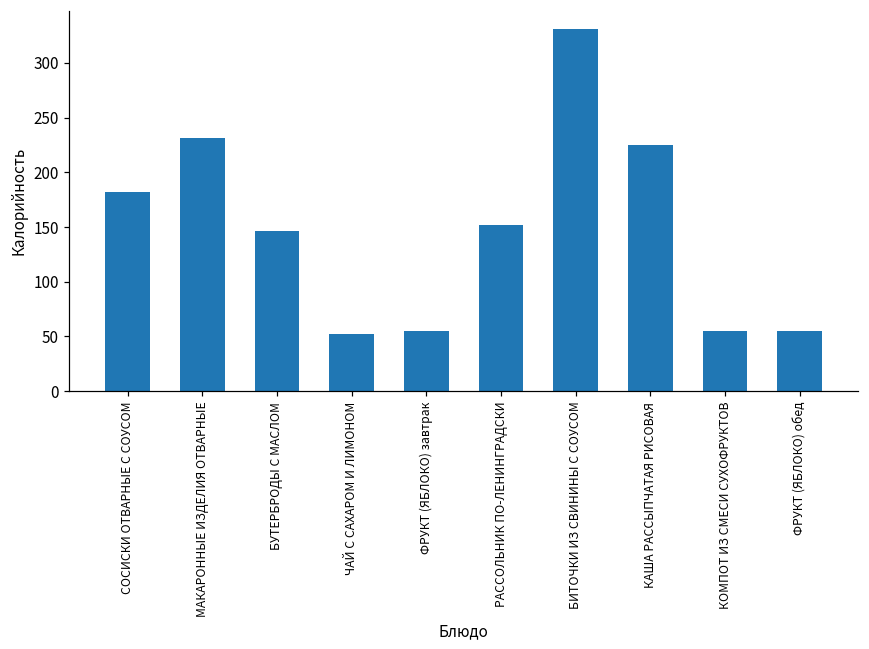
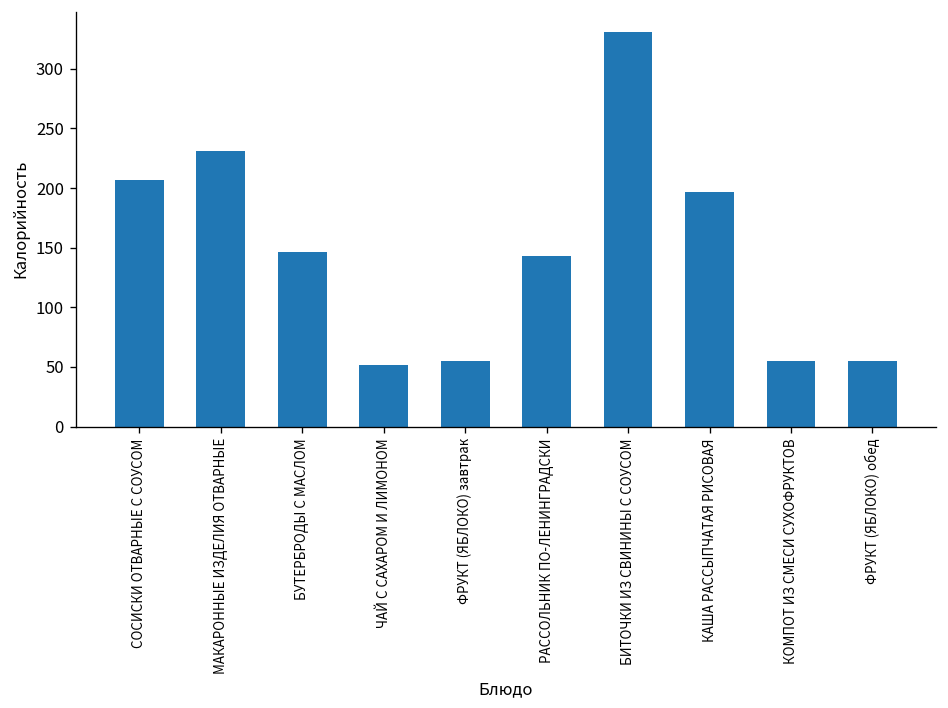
  {
-   "СОСИСКИ ОТВАРНЫЕ С СОУСОМ": 180,
+   "СОСИСКИ ОТВАРНЫЕ С СОУСОМ": 210,
    "МАКАРОННЫЕ ИЗДЕЛИЯ ОТВАРНЫЕ": 230,
    "БУТЕРБРОДЫ С МАСЛОМ": 150,
    "ЧАЙ С САХАРОМ И ЛИМОНОМ": 50,
    "ФРУКТ (ЯБЛОКО) завтрак": 60,
-   "РАССОЛЬНИК ПО-ЛЕНИНГРАДСКИ": 150,
+   "РАССОЛЬНИК ПО-ЛЕНИНГРАДСКИ": 140,
    "БИТОЧКИ ИЗ СВИНИНЫ С СОУСОМ": 330,
-   "КАША РАССЫПЧАТАЯ РИСОВАЯ": 230,
+   "КАША РАССЫПЧАТАЯ РИСОВАЯ": 200,
    "КОМПОТ ИЗ СМЕСИ СУХОФРУКТОВ": 60,
    "ФРУКТ (ЯБЛОКО) обед": 60
  }
